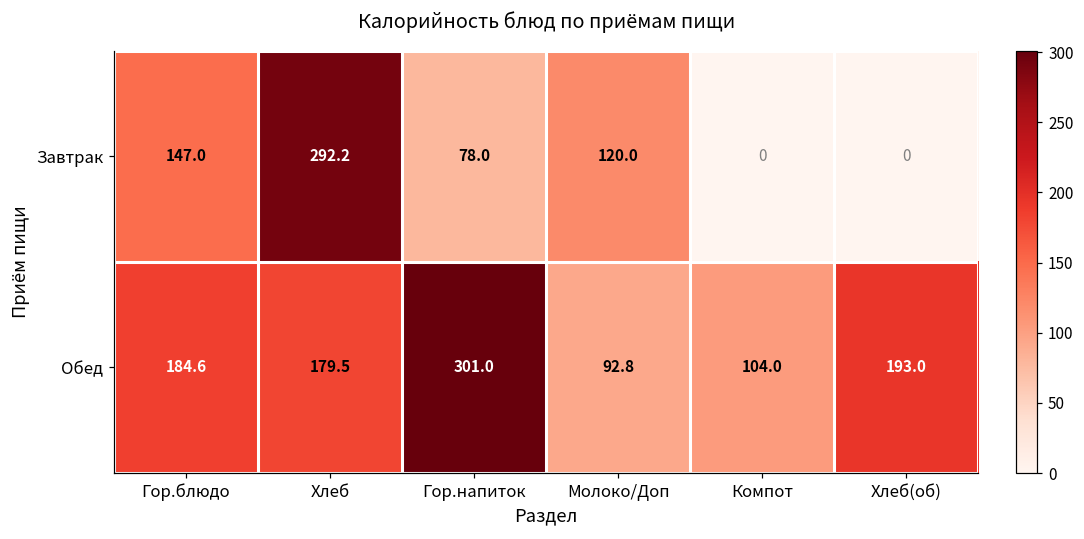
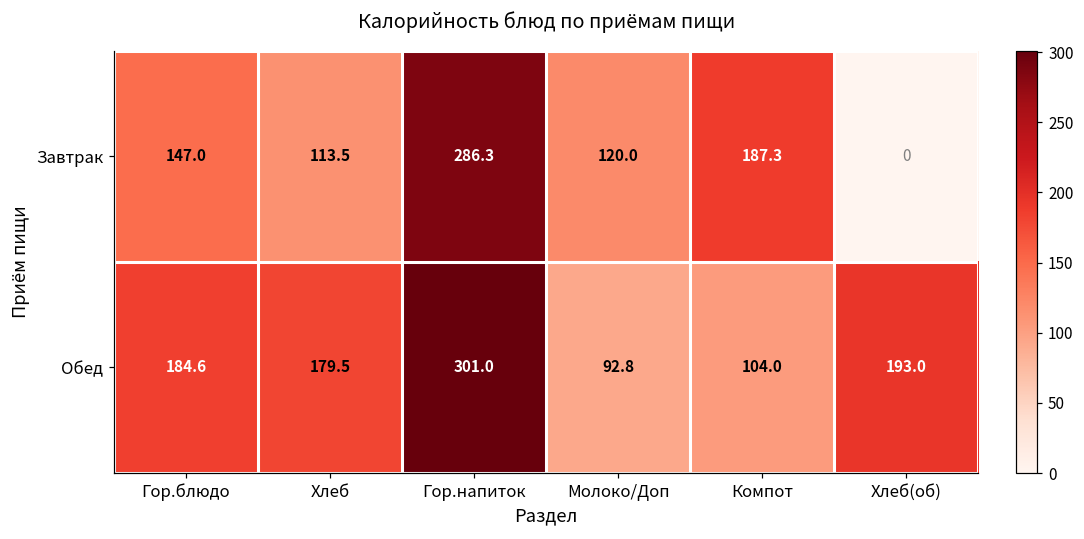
  {
    "Завтрак": {
      "Гор.блюдо": 147.0,
-     "Хлеб": 292.2,
-     "Гор.напиток": 78.0,
+     "Хлеб": 113.5,
+     "Гор.напиток": 286.3,
      "Молоко/Доп": 120.0,
-     "Компот": 0,
+     "Компот": 187.3,
      "Хлеб(об)": 0
    },
    "Обед": {
      "Гор.блюдо": 184.6,
      "Хлеб": 179.5,
      "Гор.напиток": 301.0,
      "Молоко/Доп": 92.8,
      "Компот": 104.0,
      "Хлеб(об)": 193.0
    }
  }
